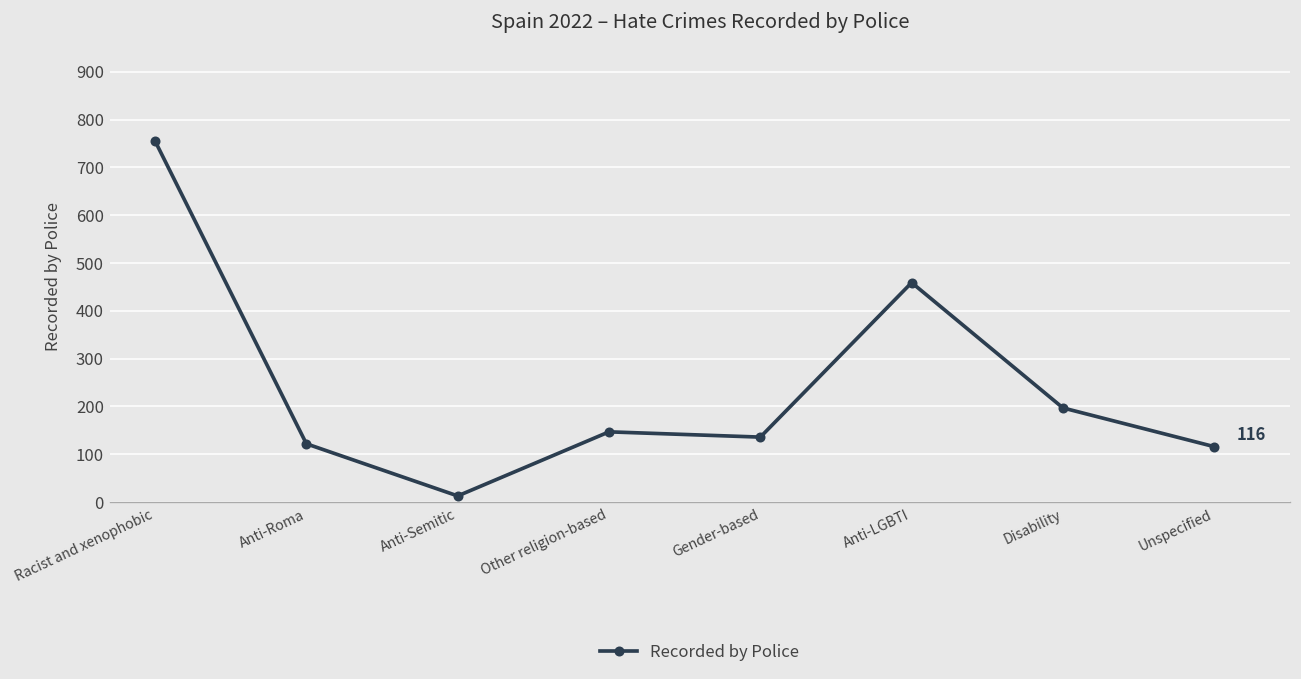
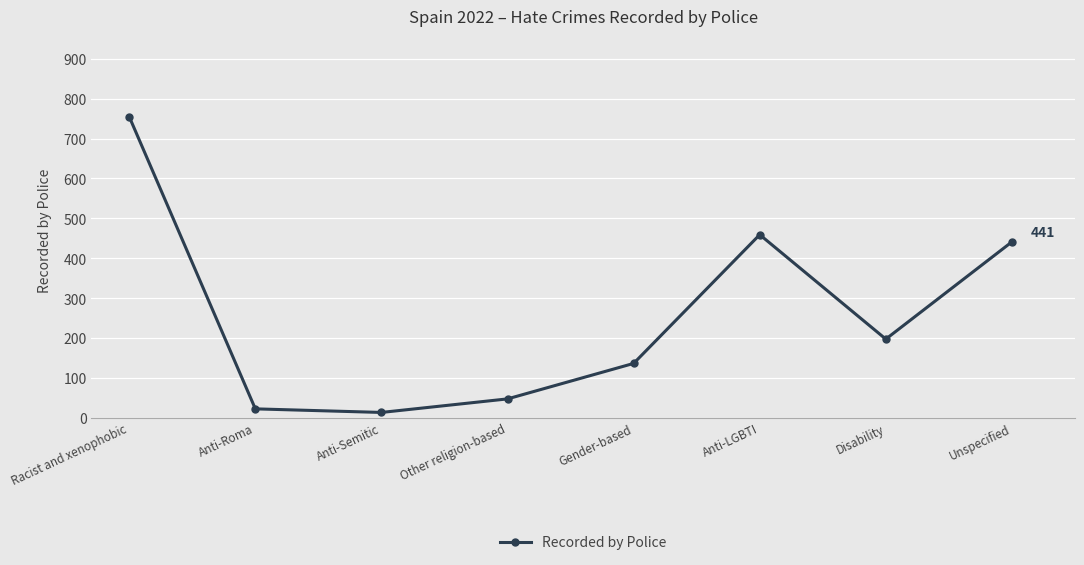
  {
-   "Anti-Roma": 120,
-   "Other religion-based": 150,
-   "Unspecified": 116
+   "Anti-Roma": 20,
+   "Other religion-based": 50,
+   "Unspecified": 441
  }
